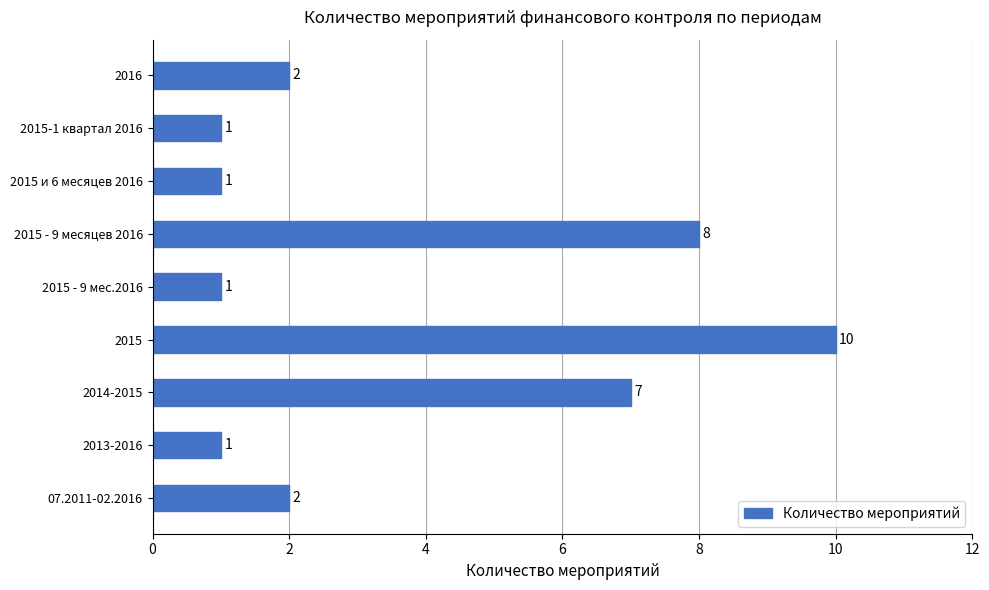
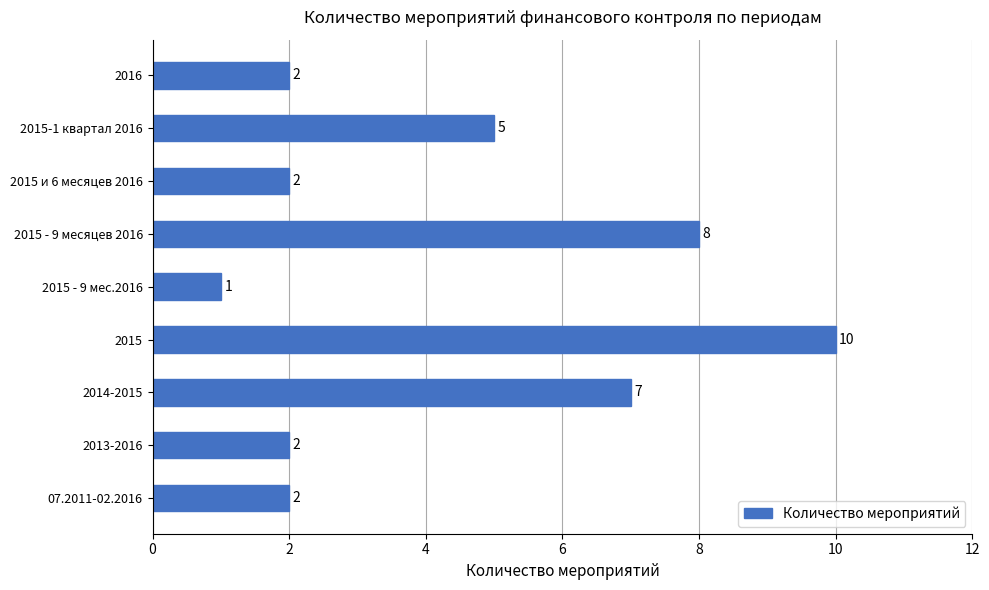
  {
    "2016": 2,
-   "2015-1 квартал 2016": 1,
-   "2015 и 6 месяцев 2016": 1,
+   "2015-1 квартал 2016": 5,
+   "2015 и 6 месяцев 2016": 2,
    "2015 - 9 месяцев 2016": 8,
    "2015 - 9 мес.2016": 1,
    "2015": 10,
    "2014-2015": 7,
-   "2013-2016": 1,
+   "2013-2016": 2,
    "07.2011-02.2016": 2
  }
